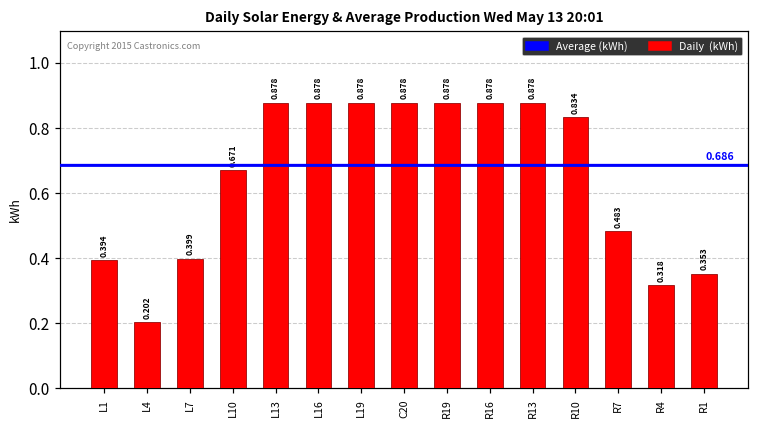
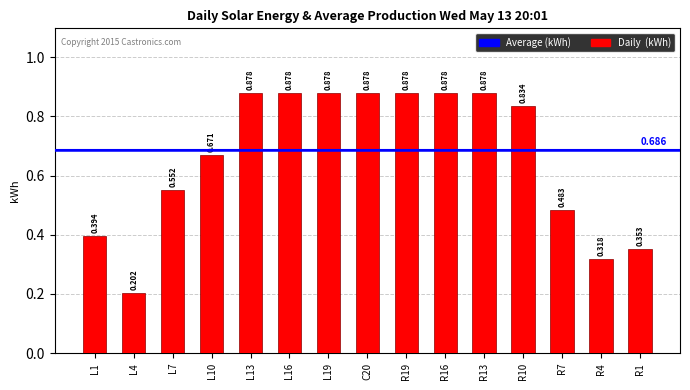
  {
    "L1": 0.394,
    "L4": 0.202,
-   "L7": 0.399,
+   "L7": 0.552,
    "L10": 0.671,
    "L13": 0.878,
    "L16": 0.878,
    "L19": 0.878,
    "C20": 0.878,
    "R19": 0.878,
    "R16": 0.878,
    "R13": 0.878,
    "R10": 0.834,
    "R7": 0.483,
    "R4": 0.318,
    "R1": 0.353
  }
